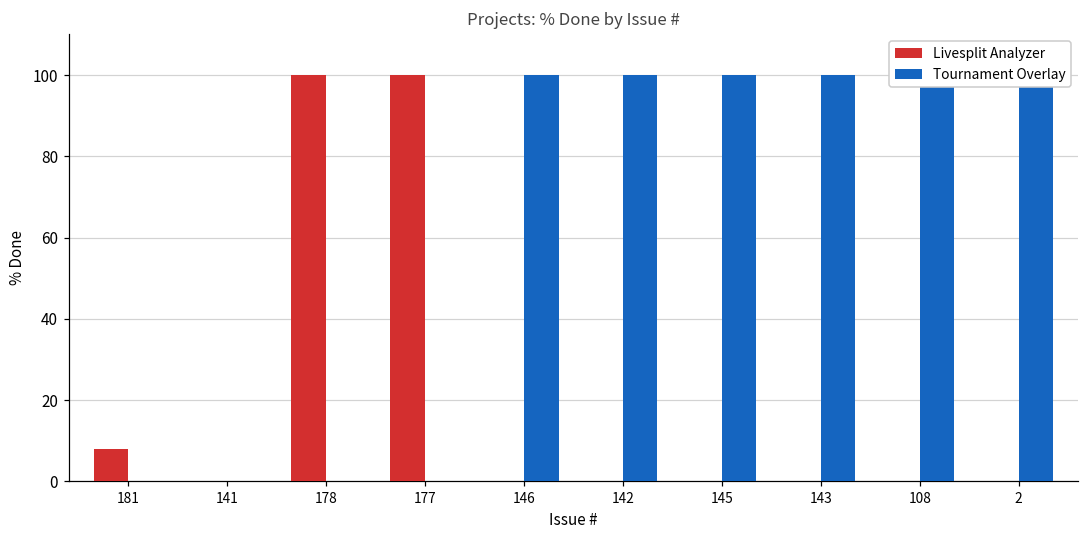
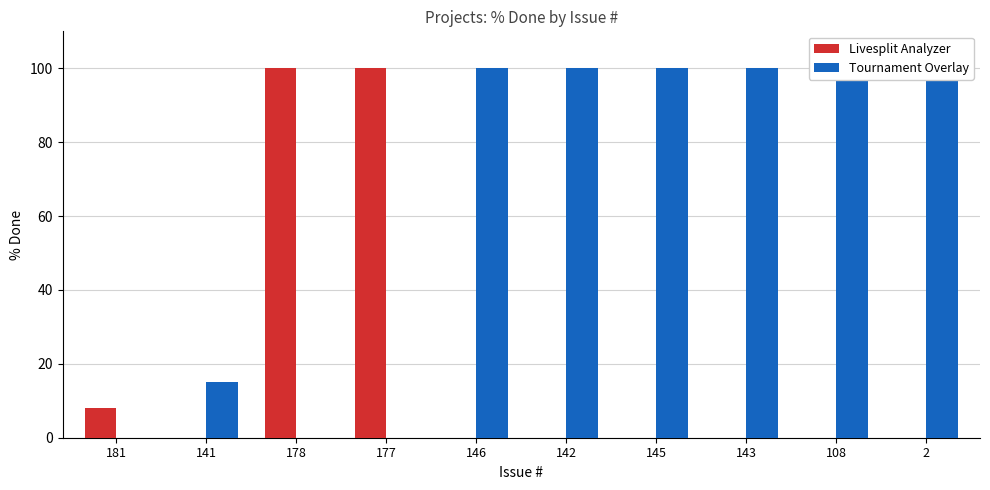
  {
    "Livesplit Analyzer": {
      "181": 8,
      "141": 0,
      "178": 100,
      "177": 100,
      "146": 0,
      "142": 0,
      "145": 0,
      "143": 0,
      "108": 0,
      "2": 0
    },
    "Tournament Overlay": {
      "181": 0,
-     "141": 0,
+     "141": 15,
      "178": 0,
      "177": 0,
      "146": 100,
      "142": 100,
      "145": 100,
      "143": 100
    }
  }
